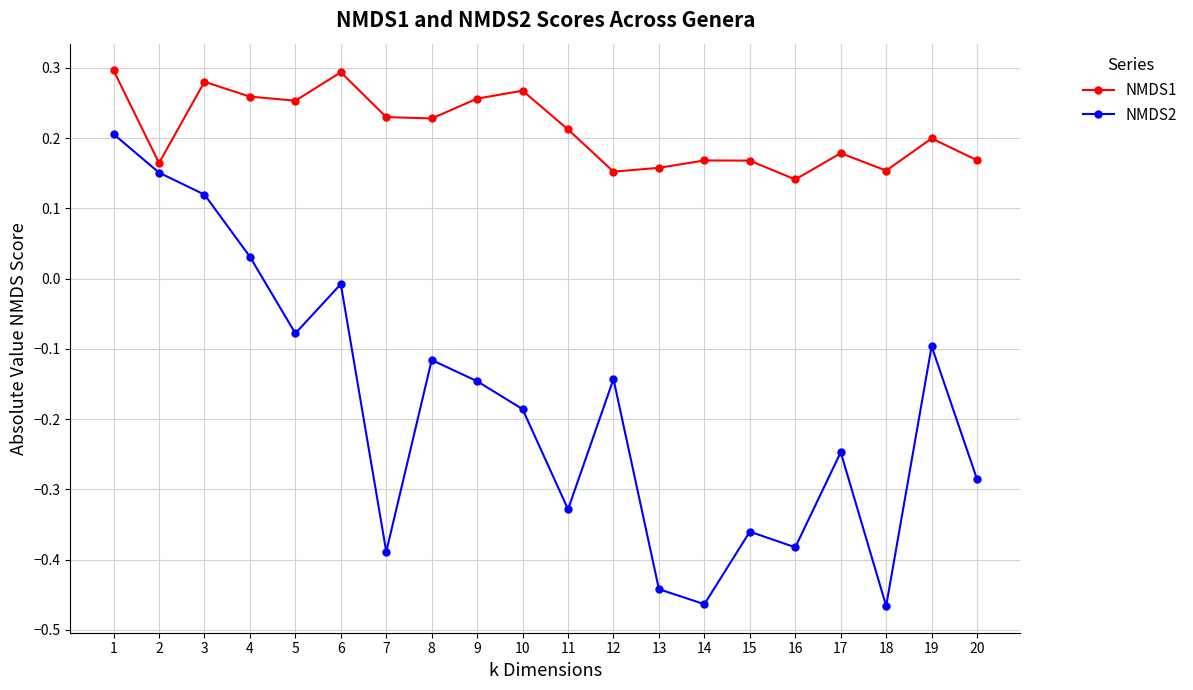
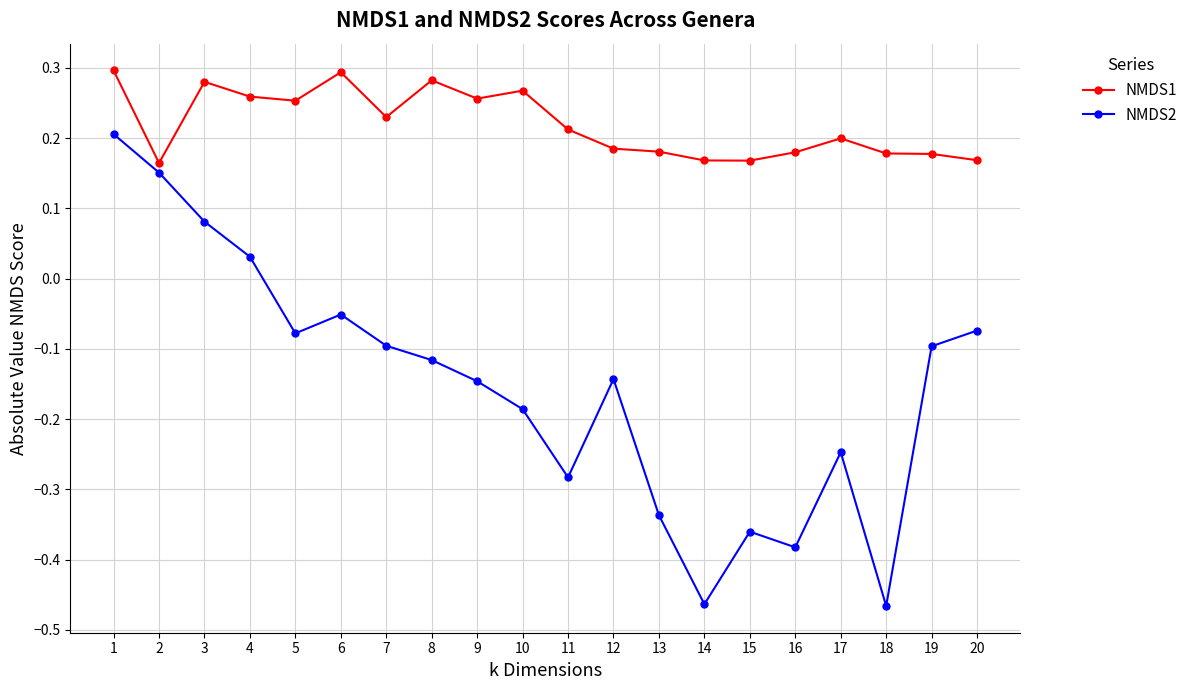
  {
    "NMDS1": {
      "1": 0.30,
      "2": 0.16,
      "3": 0.28,
      "4": 0.26,
      "5": 0.25,
      "6": 0.29,
      "7": 0.23,
-     "8": 0.23,
+     "8": 0.28,
      "9": 0.26,
      "10": 0.27,
      "11": 0.21,
-     "12": 0.15,
-     "13": 0.16,
+     "12": 0.19,
+     "13": 0.18,
      "14": 0.17,
      "15": 0.17,
-     "16": 0.14,
-     "17": 0.18,
-     "18": 0.15,
-     "19": 0.20,
+     "16": 0.18,
+     "17": 0.20,
+     "18": 0.18,
+     "19": 0.18,
      "20": 0.17
    },
    "NMDS2": {
      "1": 0.21,
      "2": 0.15,
-     "3": 0.12,
+     "3": 0.08,
      "4": 0.03,
      "5": -0.08,
-     "6": -0.01,
-     "7": -0.39,
+     "6": -0.05,
+     "7": -0.10,
      "8": -0.12,
      "9": -0.15,
      "10": -0.19,
-     "11": -0.33,
+     "11": -0.28,
      "12": -0.14,
-     "13": -0.44,
+     "13": -0.34,
      "14": -0.46,
      "15": -0.36,
      "16": -0.38,
      "17": -0.25,
      "18": -0.47,
      "19": -0.10,
-     "20": -0.29
+     "20": -0.07
    }
  }
